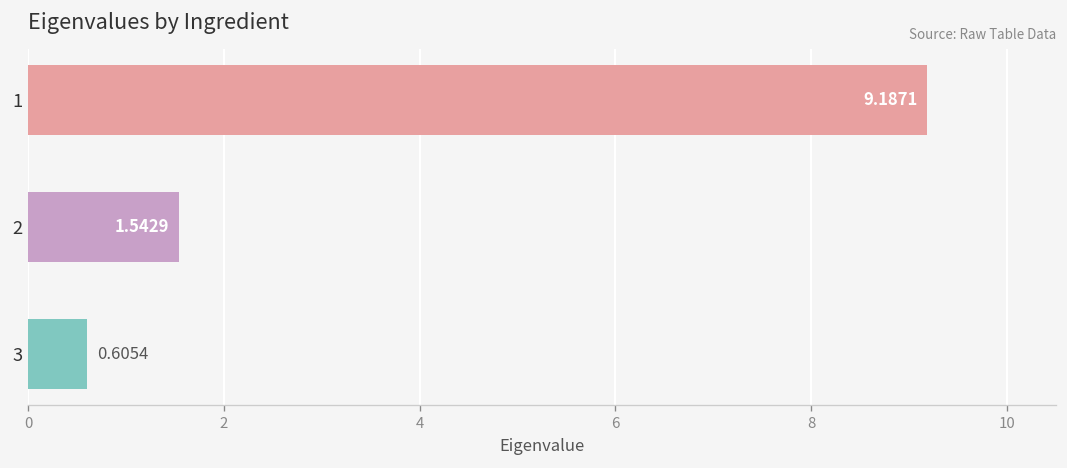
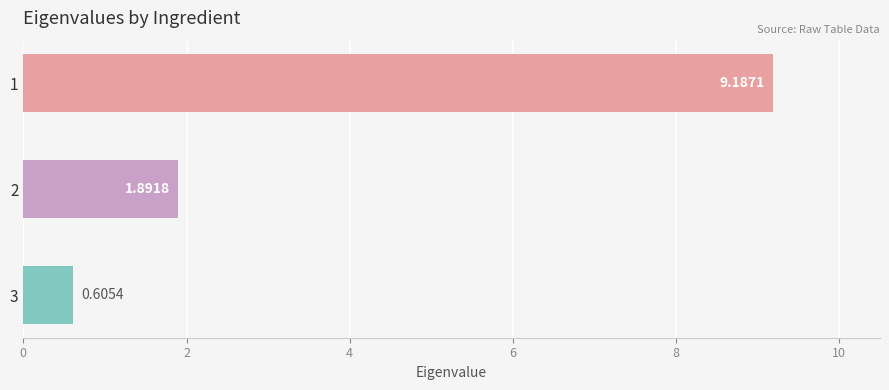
  {
    "1": 9.1871,
-   "2": 1.5429,
+   "2": 1.8918,
    "3": 0.6054
  }
